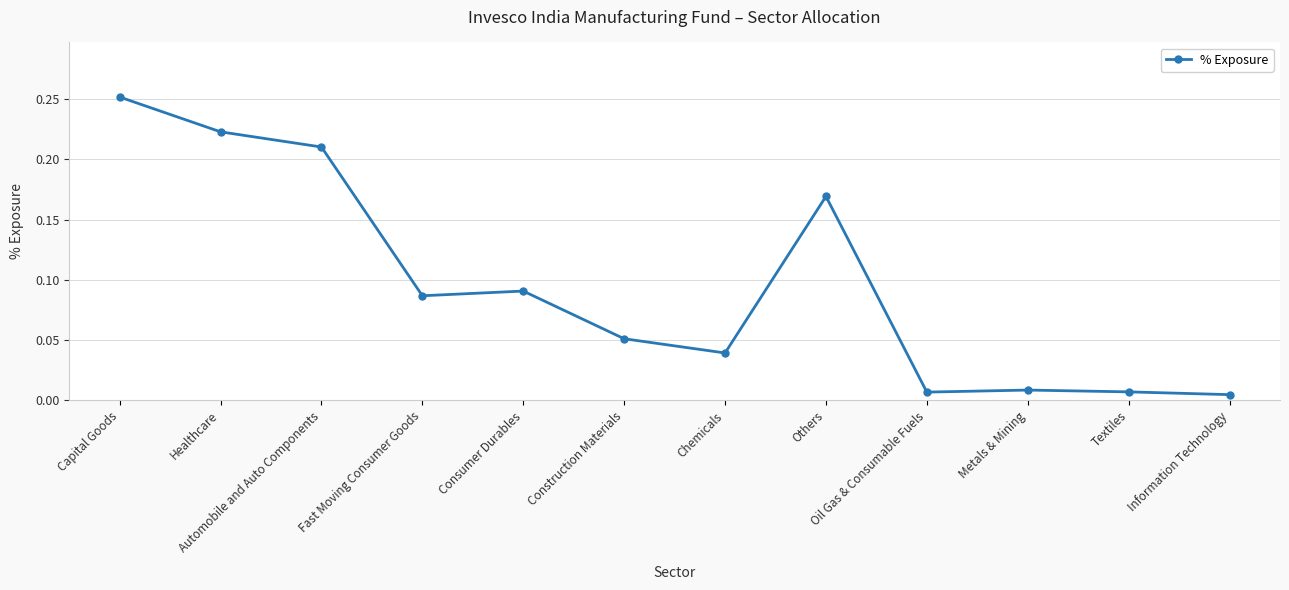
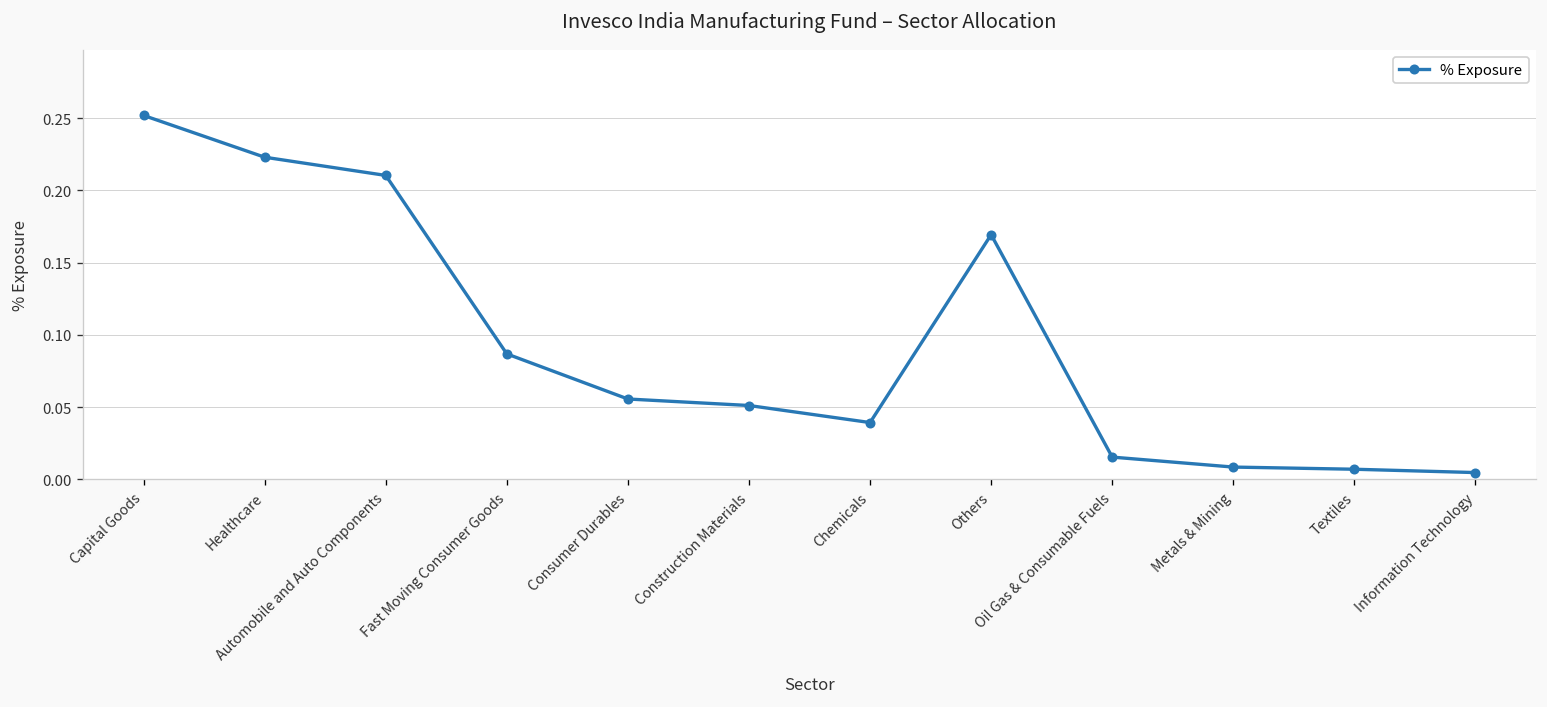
  {
    "Capital Goods": 0.252,
    "Healthcare": 0.223,
    "Automobile and Auto Components": 0.210,
    "Fast Moving Consumer Goods": 0.087,
-   "Consumer Durables": 0.091,
+   "Consumer Durables": 0.056,
    "Construction Materials": 0.051,
    "Chemicals": 0.039,
    "Others": 0.169,
-   "Oil Gas & Consumable Fuels": 0.007,
+   "Oil Gas & Consumable Fuels": 0.015,
    "Metals & Mining": 0.009,
    "Textiles": 0.007,
    "Information Technology": 0.005
  }
